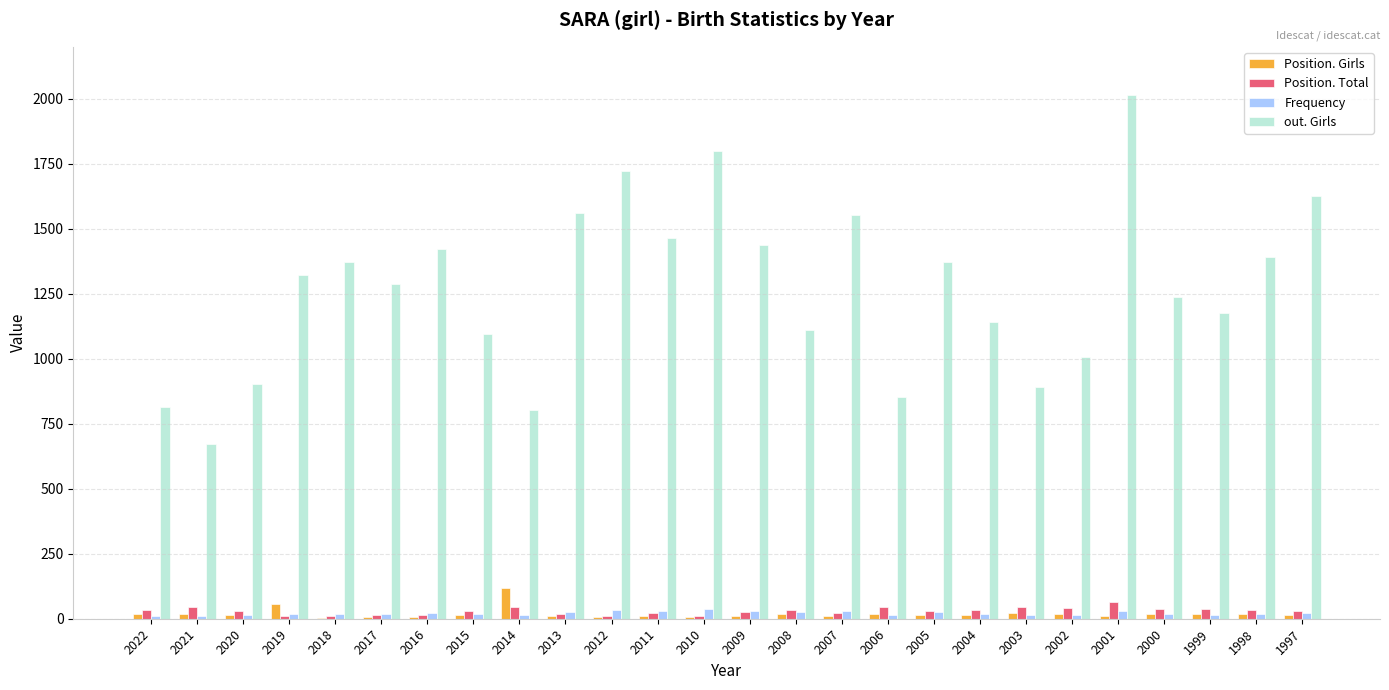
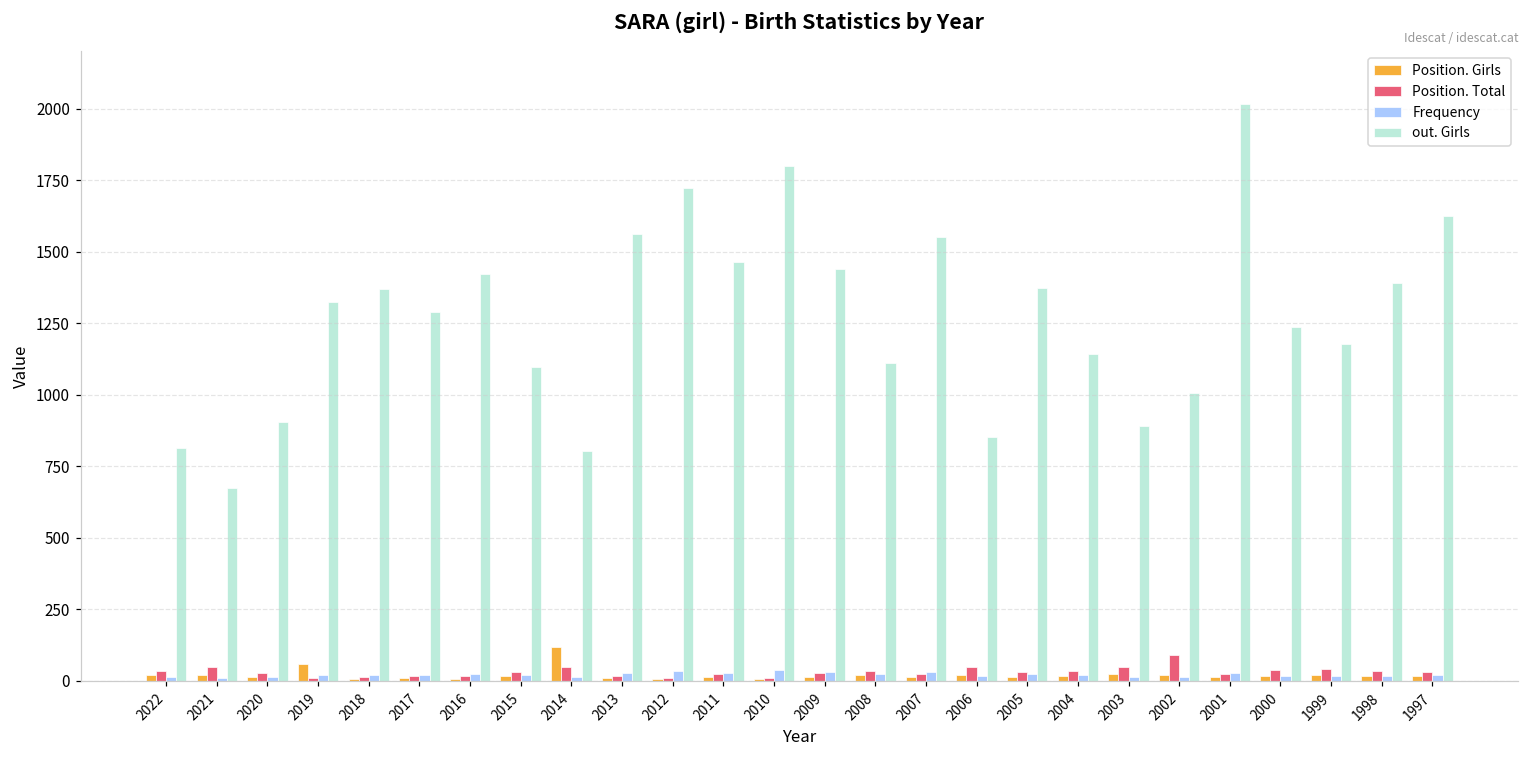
  {
    "Position. Girls": {
      "2022": 20,
      "2021": 20,
      "2020": 10,
      "2019": 60,
      "2015": 20,
      "2014": 120,
      "2013": 10,
      "2011": 10,
      "2009": 10,
      "2008": 20,
      "2007": 10,
      "2006": 20,
      "2005": 10,
      "2004": 20,
      "2003": 20,
      "2002": 20,
      "2001": 10,
      "2000": 20,
      "1999": 20,
      "1998": 20,
      "1997": 20
    },
    "Position. Total": {
      "2022": 30,
      "2021": 50,
      "2020": 30,
      "2018": 10,
      "2017": 20,
      "2016": 20,
      "2015": 30,
      "2014": 50,
      "2013": 20,
      "2012": 10,
      "2011": 20,
      "2010": 10,
      "2009": 30,
      "2008": 30,
      "2007": 20,
      "2006": 50,
      "2005": 30,
      "2004": 40,
      "2003": 50,
-     "2002": 40,
-     "2001": 70,
+     "2002": 90,
+     "2001": 20,
      "2000": 40,
      "1999": 40,
      "1998": 40,
      "1997": 30
    }
  }
